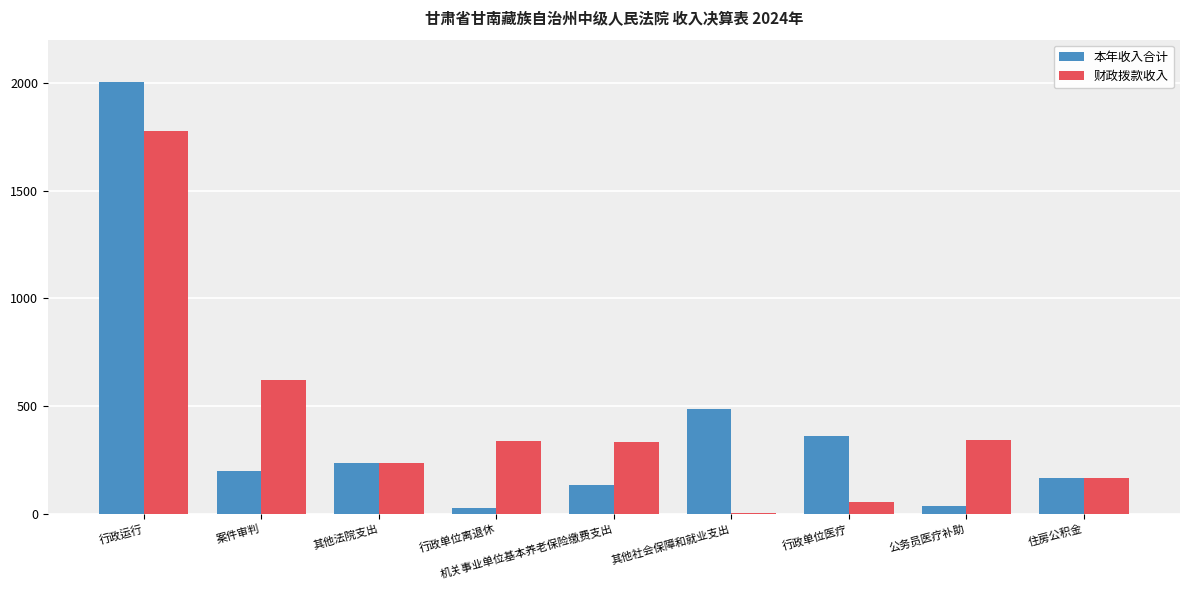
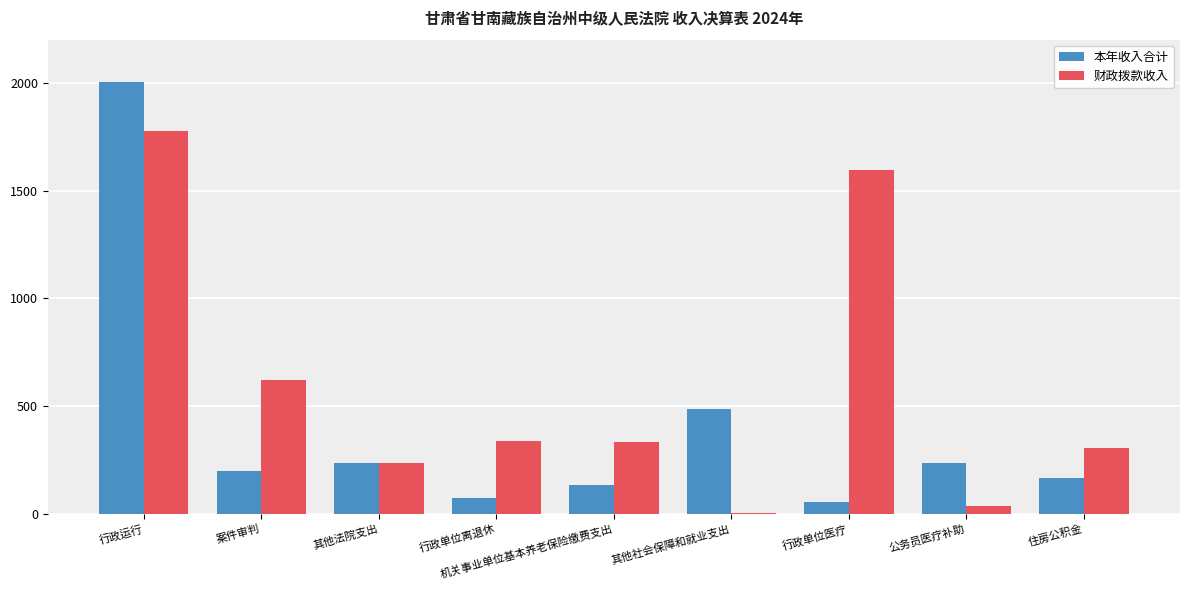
  {
    "本年收入合计": {
      "行政运行": 2000,
      "案件审判": 200,
      "其他法院支出": 240,
-     "行政单位离退休": 30,
+     "行政单位离退休": 70,
      "机关事业单位基本养老保险缴费支出": 140,
      "其他社会保障和就业支出": 490,
-     "行政单位医疗": 360,
-     "公务员医疗补助": 30,
+     "行政单位医疗": 50,
+     "公务员医疗补助": 230,
      "住房公积金": 160
    },
    "财政拨款收入": {
      "行政运行": 1780,
      "案件审判": 620,
      "其他法院支出": 240,
      "行政单位离退休": 340,
      "机关事业单位基本养老保险缴费支出": 330,
-     "行政单位医疗": 50,
-     "公务员医疗补助": 340,
-     "住房公积金": 160
+     "行政单位医疗": 1590,
+     "公务员医疗补助": 30,
+     "住房公积金": 310
    }
  }
